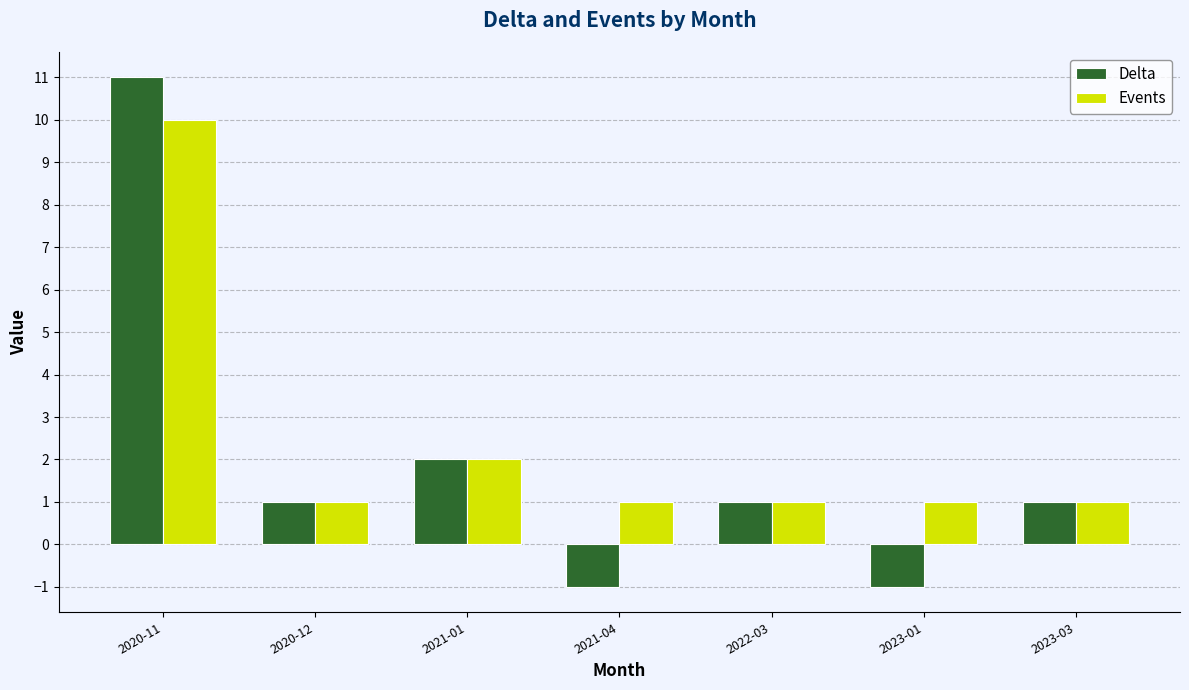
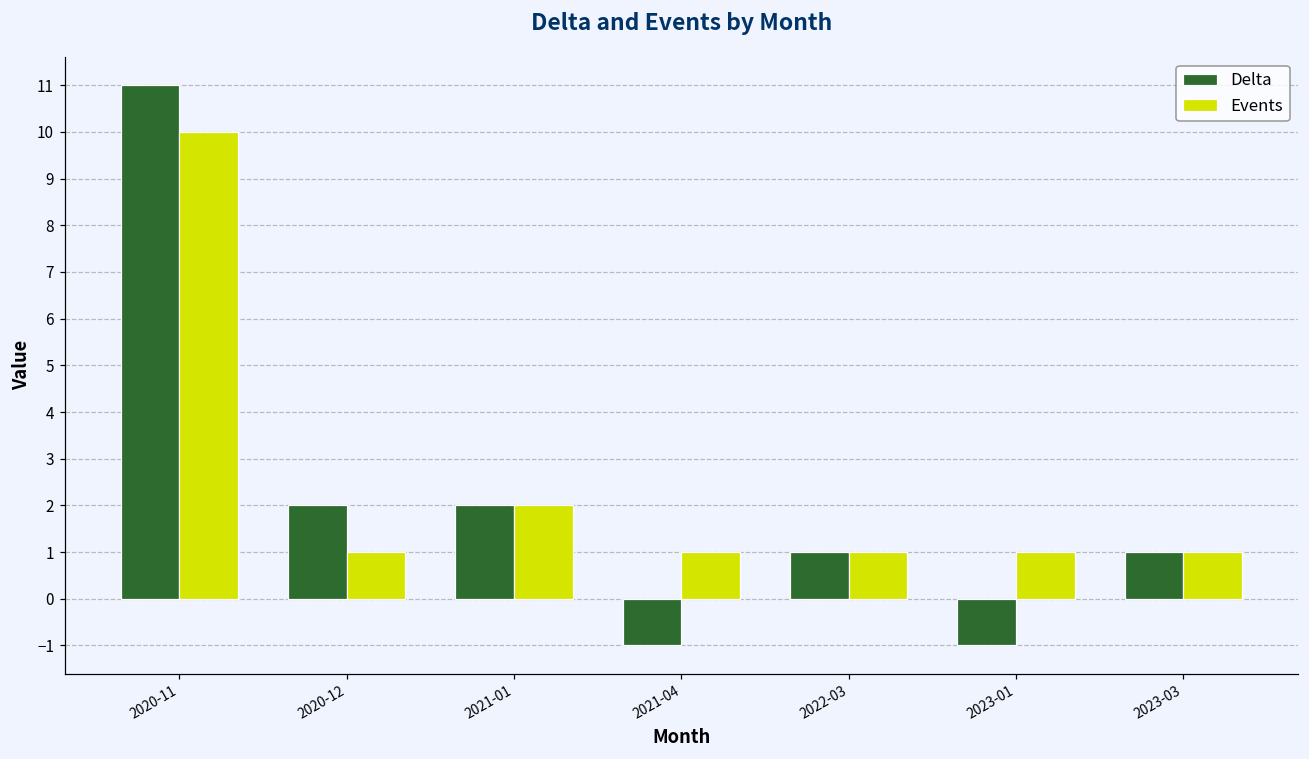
  {
    "Delta": {
      "2020-11": 11,
-     "2020-12": 1,
+     "2020-12": 2,
      "2021-01": 2,
      "2021-04": -1,
      "2022-03": 1,
      "2023-01": -1,
      "2023-03": 1
    },
    "Events": {
      "2020-11": 10,
      "2020-12": 1,
      "2021-01": 2,
      "2021-04": 1,
      "2022-03": 1,
      "2023-01": 1,
      "2023-03": 1
    }
  }
